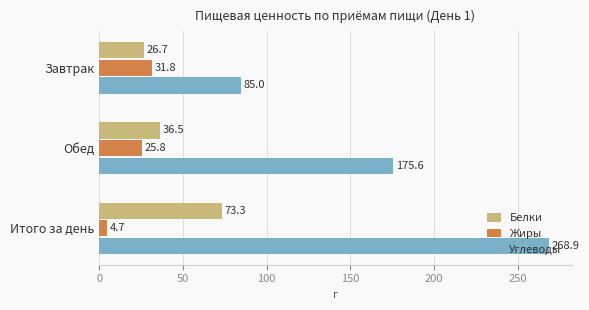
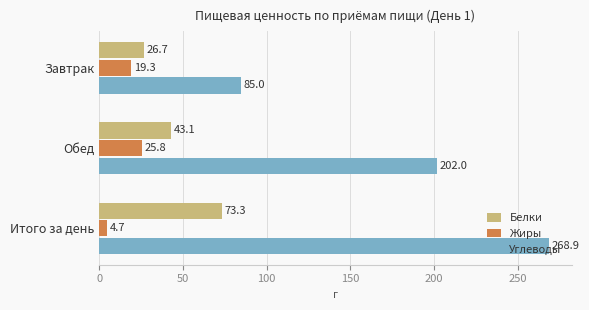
  {
    "Белки": {
      "Завтрак": 26.7,
-     "Обед": 36.5,
+     "Обед": 43.1,
      "Итого за день": 73.3
    },
    "Жиры": {
-     "Завтрак": 31.8,
+     "Завтрак": 19.3,
      "Обед": 25.8,
      "Итого за день": 4.7
    },
    "Углеводы": {
      "Завтрак": 85.0,
-     "Обед": 175.6,
+     "Обед": 202.0,
      "Итого за день": 268.9
    }
  }
